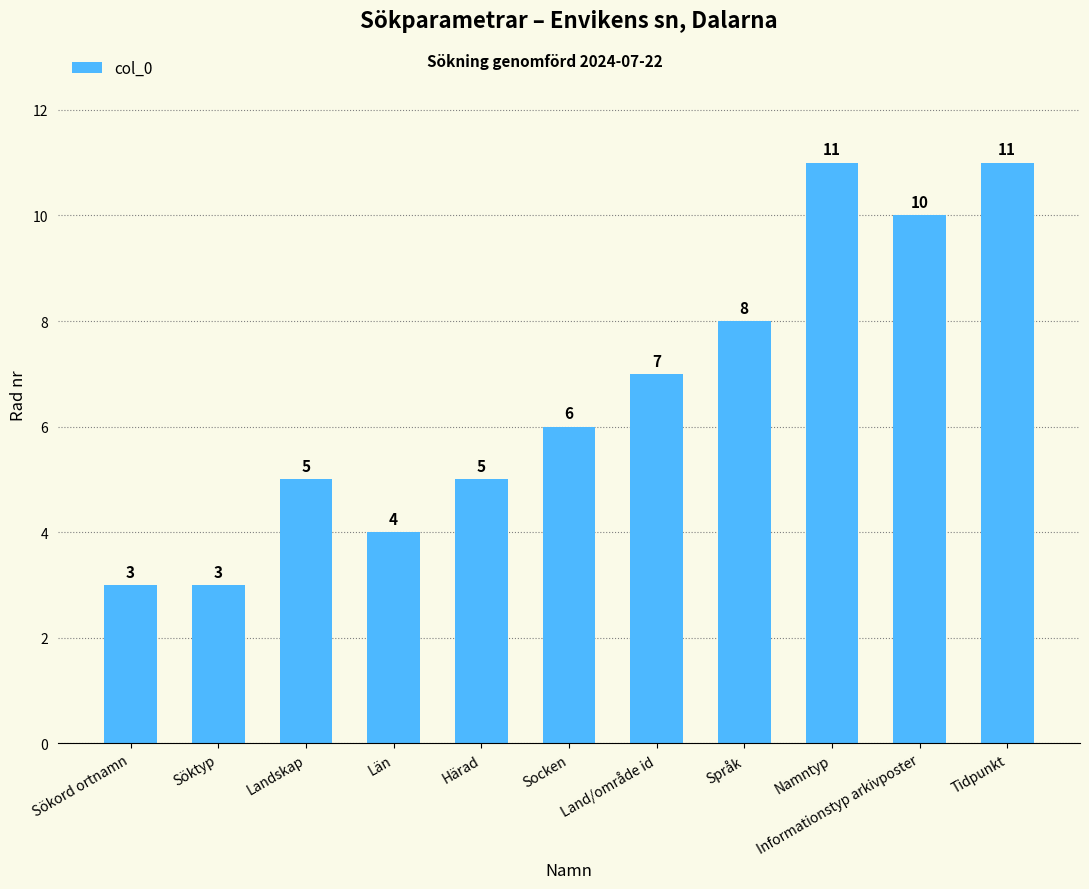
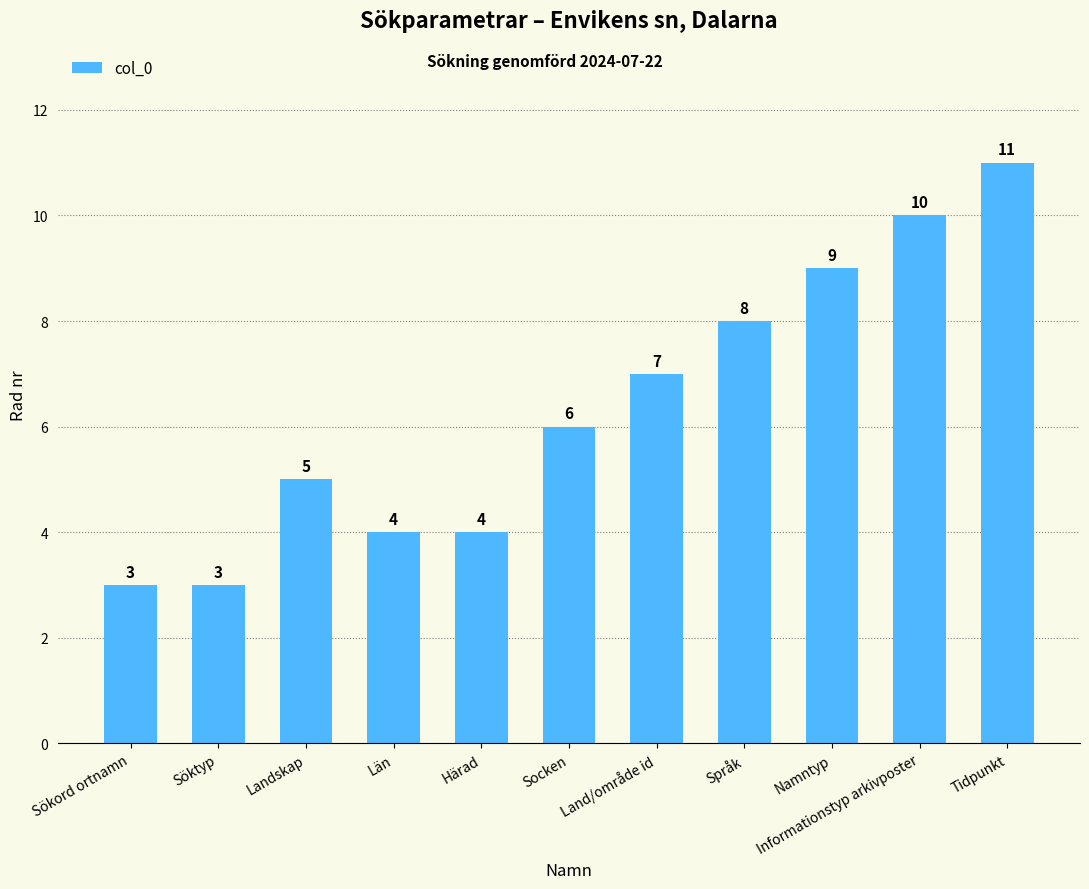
  {
    "Sökord ortnamn": 3,
    "Söktyp": 3,
    "Landskap": 5,
    "Län": 4,
-   "Härad": 5,
+   "Härad": 4,
    "Socken": 6,
    "Land/område id": 7,
    "Språk": 8,
-   "Namntyp": 11,
+   "Namntyp": 9,
    "Informationstyp arkivposter": 10,
    "Tidpunkt": 11
  }
